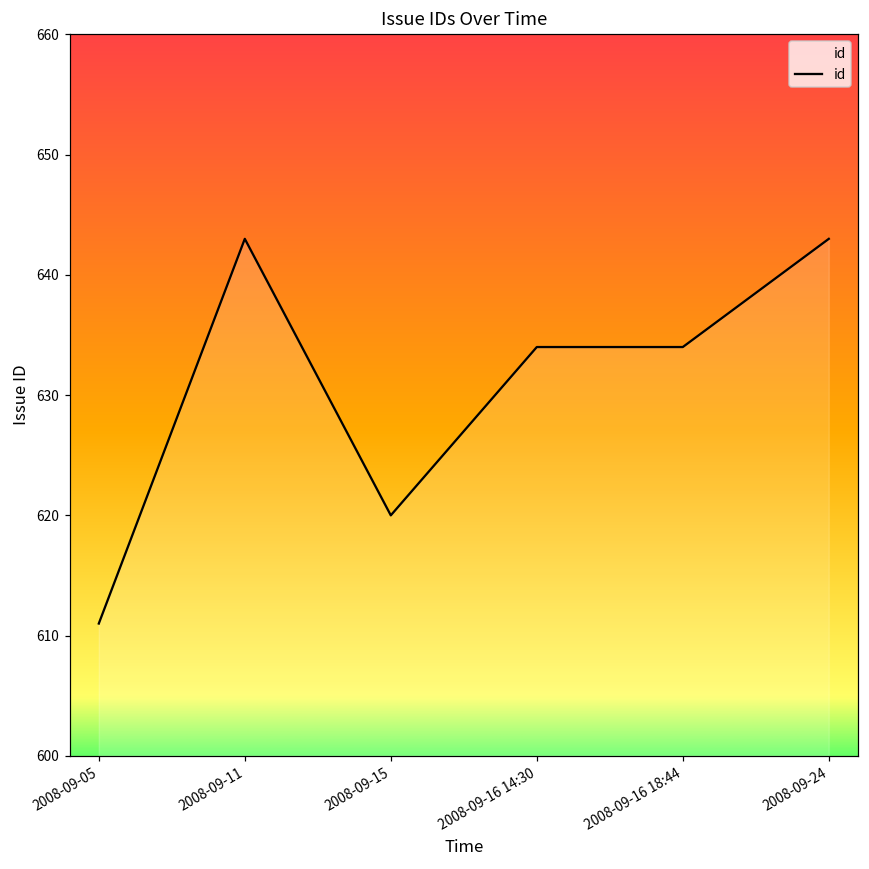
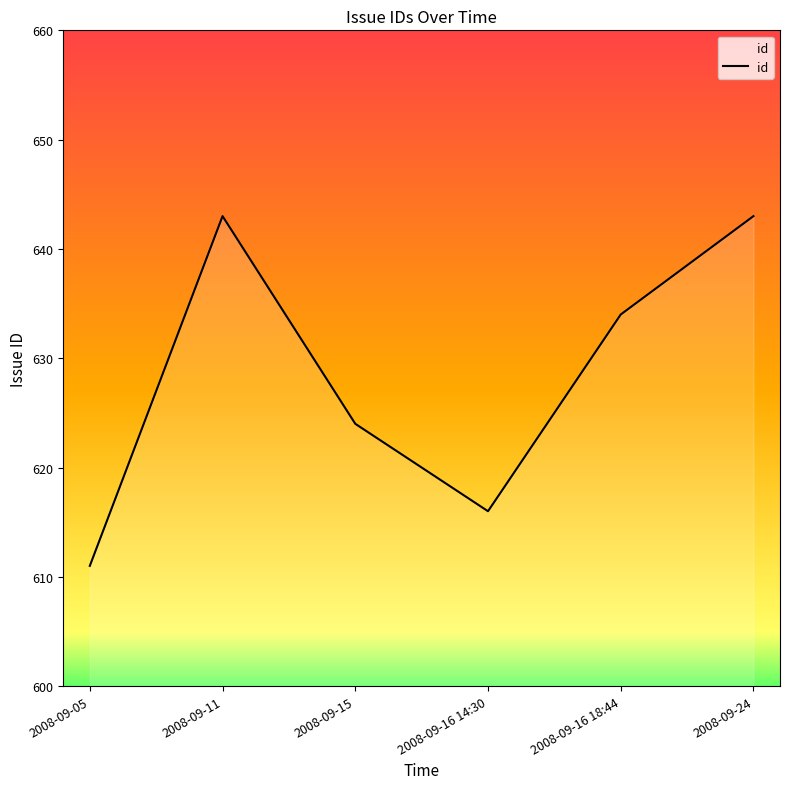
  {
    "2008-09-05": 611,
    "2008-09-11": 643,
-   "2008-09-15": 620,
-   "2008-09-16 14:30": 634,
+   "2008-09-15": 624,
+   "2008-09-16 14:30": 616,
    "2008-09-16 18:44": 634,
    "2008-09-24": 643
  }
